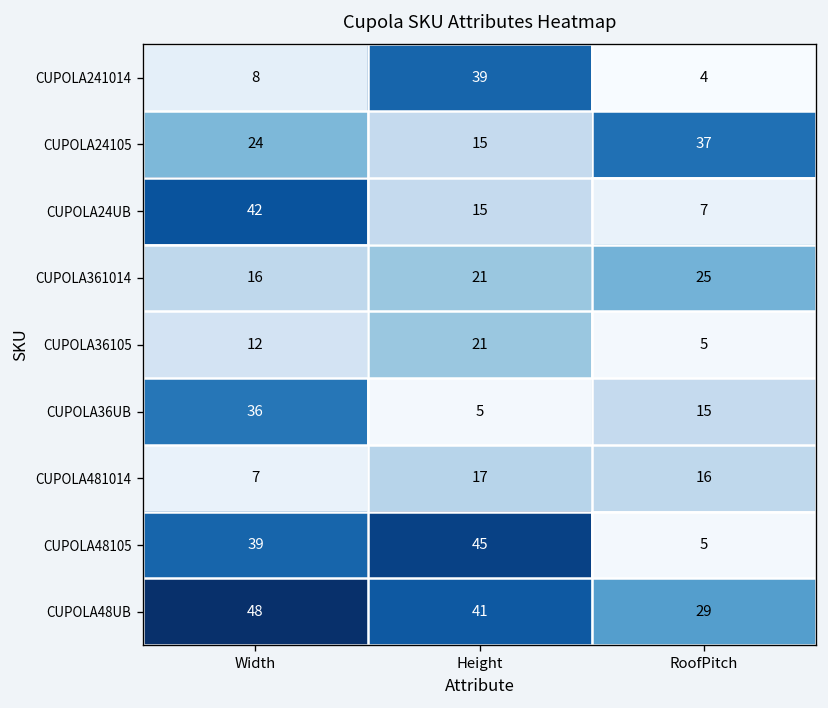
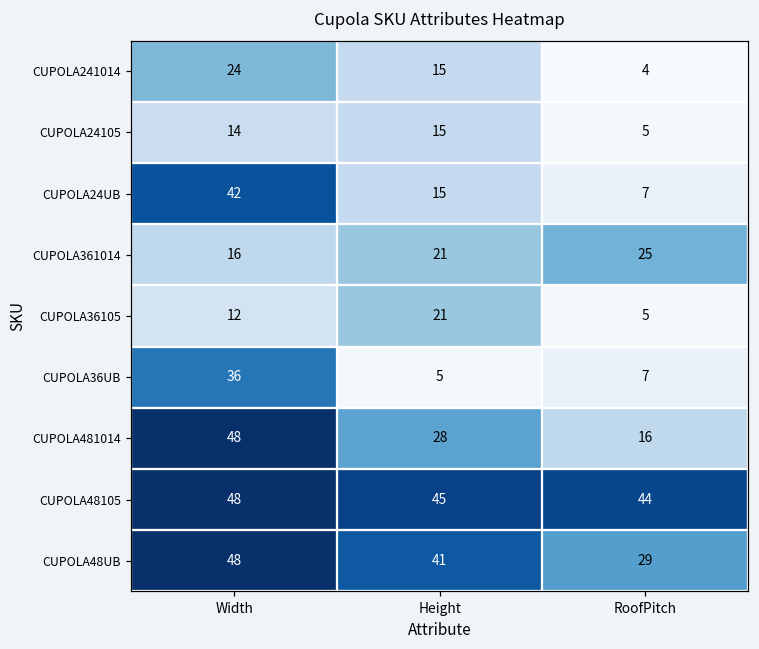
  {
    "CUPOLA241014": {
-     "Width": 8,
-     "Height": 39,
+     "Width": 24,
+     "Height": 15,
      "RoofPitch": 4
    },
    "CUPOLA24105": {
-     "Width": 24,
+     "Width": 14,
      "Height": 15,
-     "RoofPitch": 37
+     "RoofPitch": 5
    },
    "CUPOLA24UB": {
      "Width": 42,
      "Height": 15,
      "RoofPitch": 7
    },
    "CUPOLA361014": {
      "Width": 16,
      "Height": 21,
      "RoofPitch": 25
    },
    "CUPOLA36105": {
      "Width": 12,
      "Height": 21,
      "RoofPitch": 5
    },
    "CUPOLA36UB": {
      "Width": 36,
      "Height": 5,
-     "RoofPitch": 15
+     "RoofPitch": 7
    },
    "CUPOLA481014": {
-     "Width": 7,
-     "Height": 17,
+     "Width": 48,
+     "Height": 28,
      "RoofPitch": 16
    },
    "CUPOLA48105": {
-     "Width": 39,
+     "Width": 48,
      "Height": 45,
-     "RoofPitch": 5
+     "RoofPitch": 44
    },
    "CUPOLA48UB": {
      "Width": 48,
      "Height": 41,
      "RoofPitch": 29
    }
  }
